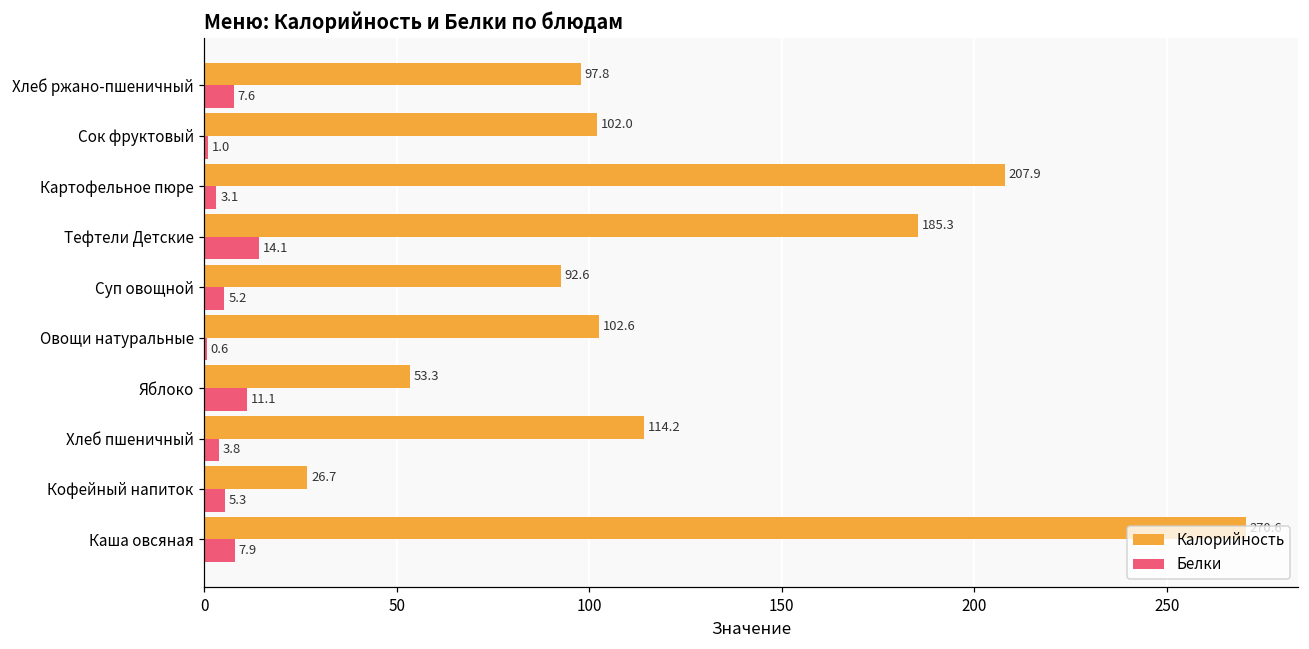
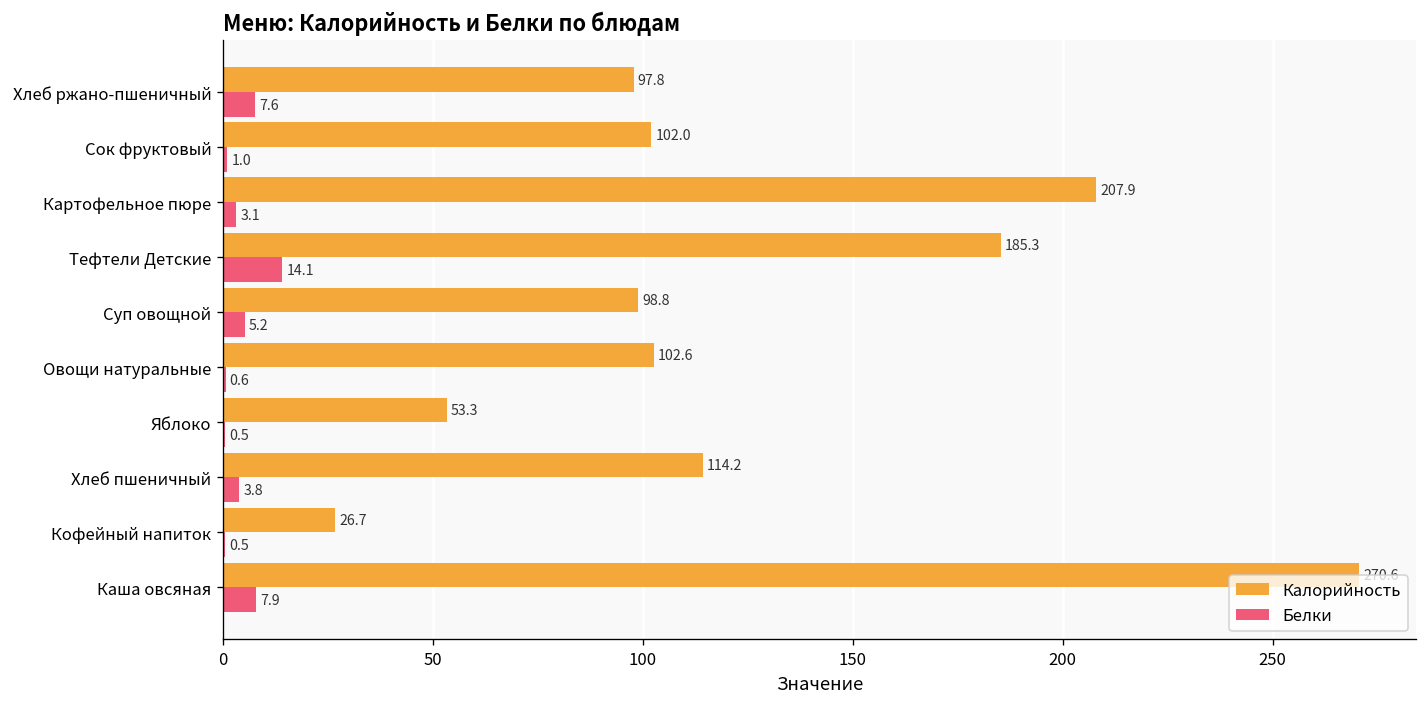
  {
    "Калорийность": {
      "Хлеб ржано-пшеничный": 97.8,
      "Сок фруктовый": 102.0,
      "Картофельное пюре": 207.9,
      "Тефтели Детские": 185.3,
-     "Суп овощной": 92.6,
+     "Суп овощной": 98.8,
      "Овощи натуральные": 102.6,
      "Яблоко": 53.3,
      "Хлеб пшеничный": 114.2,
      "Кофейный напиток": 26.7
    },
    "Белки": {
      "Хлеб ржано-пшеничный": 7.6,
      "Сок фруктовый": 1.0,
      "Картофельное пюре": 3.1,
      "Тефтели Детские": 14.1,
      "Суп овощной": 5.2,
      "Овощи натуральные": 0.6,
-     "Яблоко": 11.1,
+     "Яблоко": 0.5,
      "Хлеб пшеничный": 3.8,
-     "Кофейный напиток": 5.3,
+     "Кофейный напиток": 0.5,
      "Каша овсяная": 7.9
    }
  }
